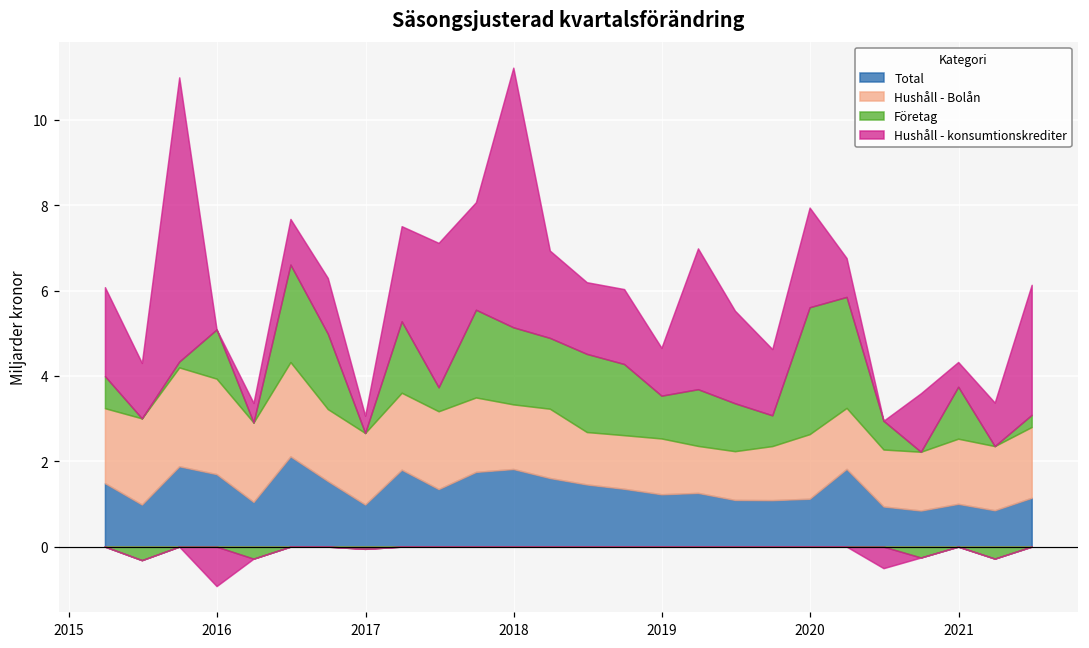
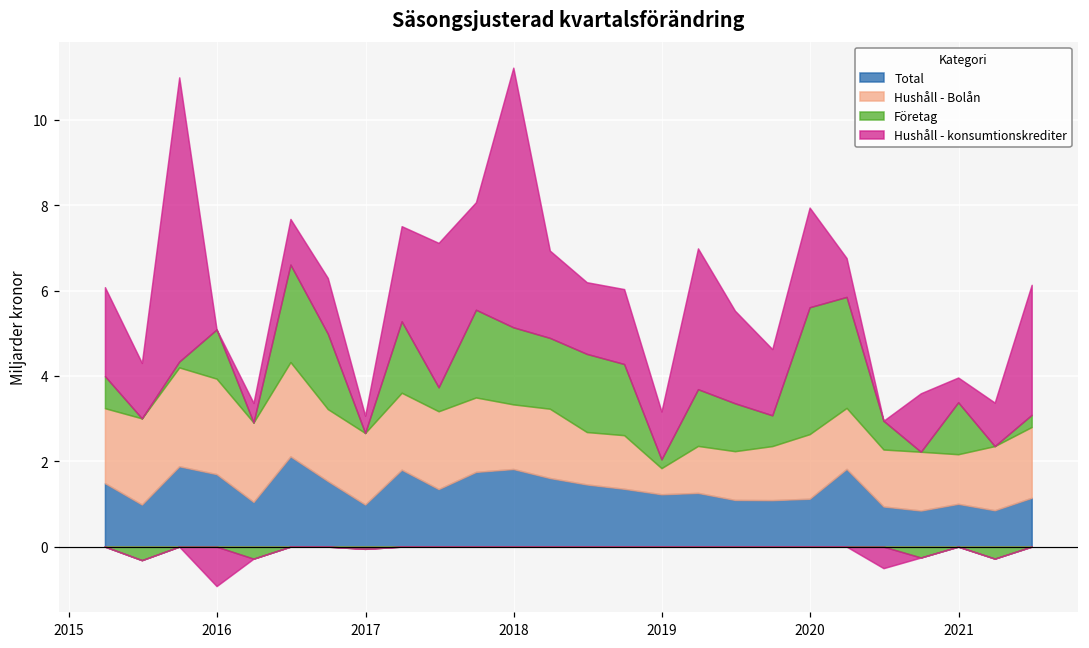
  {
    "Hushåll - Bolån": {
      "2016": 2.2,
      "2018": 1.5,
-     "2019": 1.3,
+     "2019": 0.6,
      "2020": 1.5,
-     "2021": 1.5
+     "2021": 1.2
    },
    "Företag": {
      "2018": 1.8,
-     "2019": 1.0,
+     "2019": 0.2,
      "2020": 3.0,
      "2021": 1.2
    }
  }
